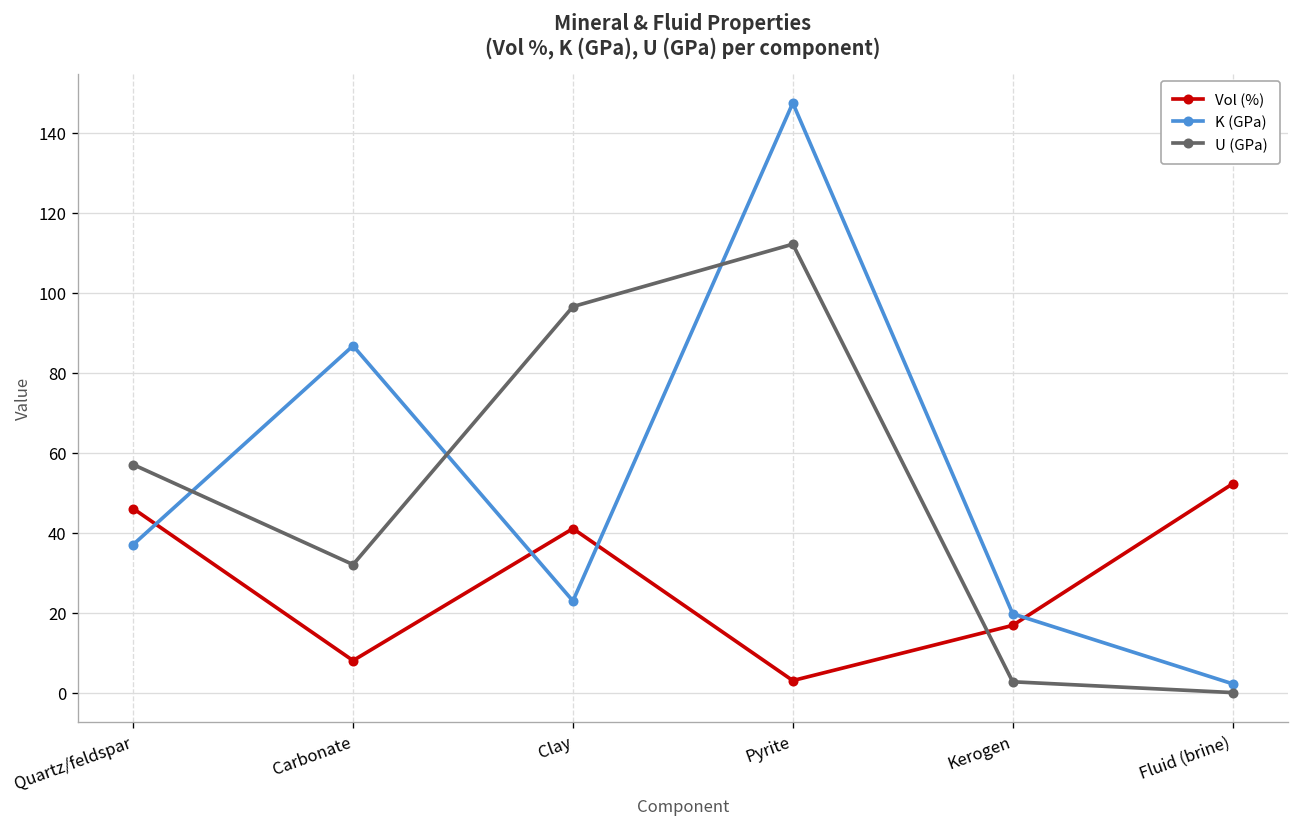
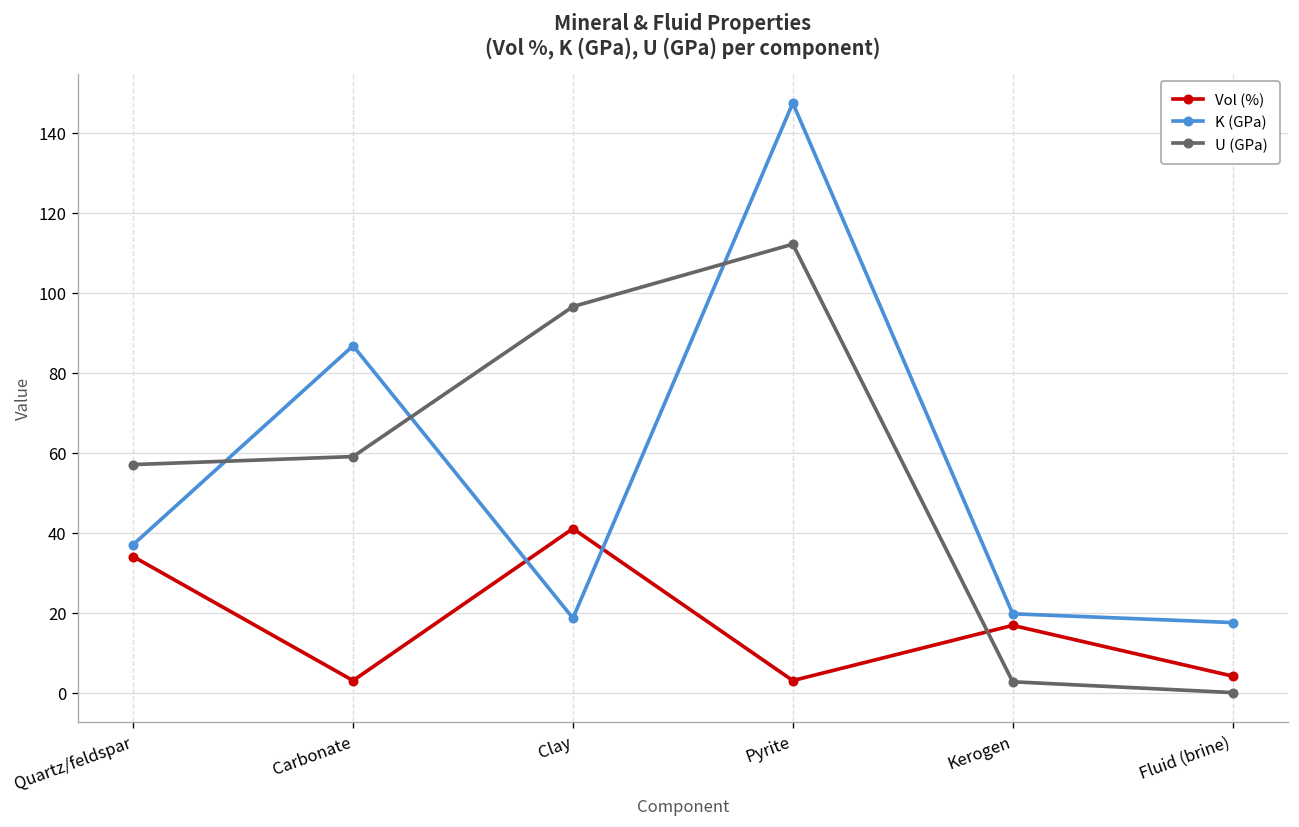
  {
    "Vol (%)": {
-     "Quartz/feldspar": 46,
-     "Carbonate": 8,
+     "Quartz/feldspar": 34,
+     "Carbonate": 3,
      "Clay": 41,
      "Pyrite": 3,
      "Kerogen": 17,
-     "Fluid (brine)": 52
+     "Fluid (brine)": 4
    },
    "K (GPa)": {
      "Quartz/feldspar": 37,
      "Carbonate": 87,
-     "Clay": 23,
+     "Clay": 19,
      "Pyrite": 147,
      "Kerogen": 20,
-     "Fluid (brine)": 2
+     "Fluid (brine)": 18
    },
    "U (GPa)": {
      "Quartz/feldspar": 57,
-     "Carbonate": 32,
+     "Carbonate": 59,
      "Clay": 97,
      "Pyrite": 112,
      "Kerogen": 3,
      "Fluid (brine)": 0
    }
  }
